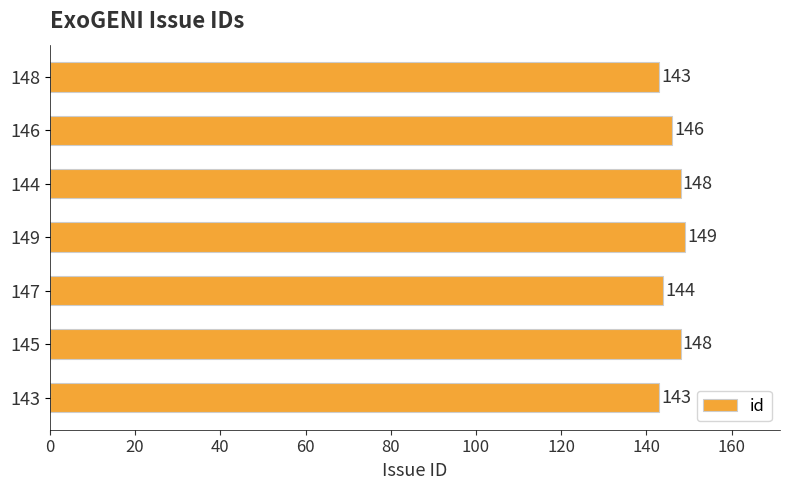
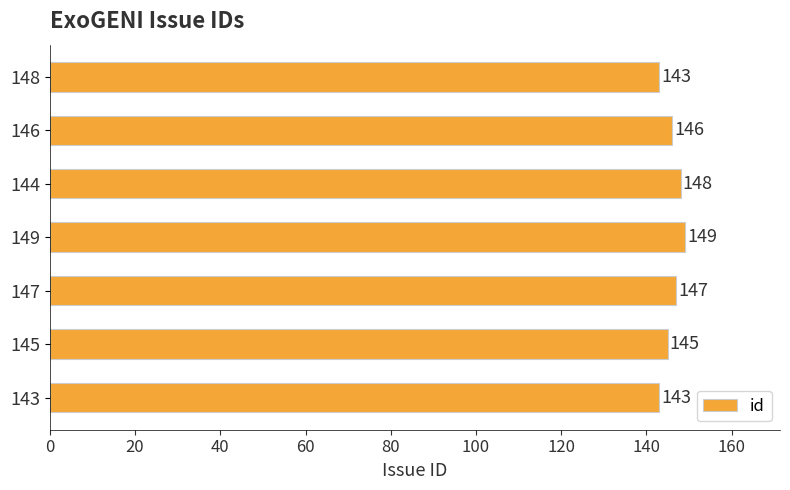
  {
    "148": 143,
    "146": 146,
    "144": 148,
    "149": 149,
-   "147": 144,
-   "145": 148,
+   "147": 147,
+   "145": 145,
    "143": 143
  }
